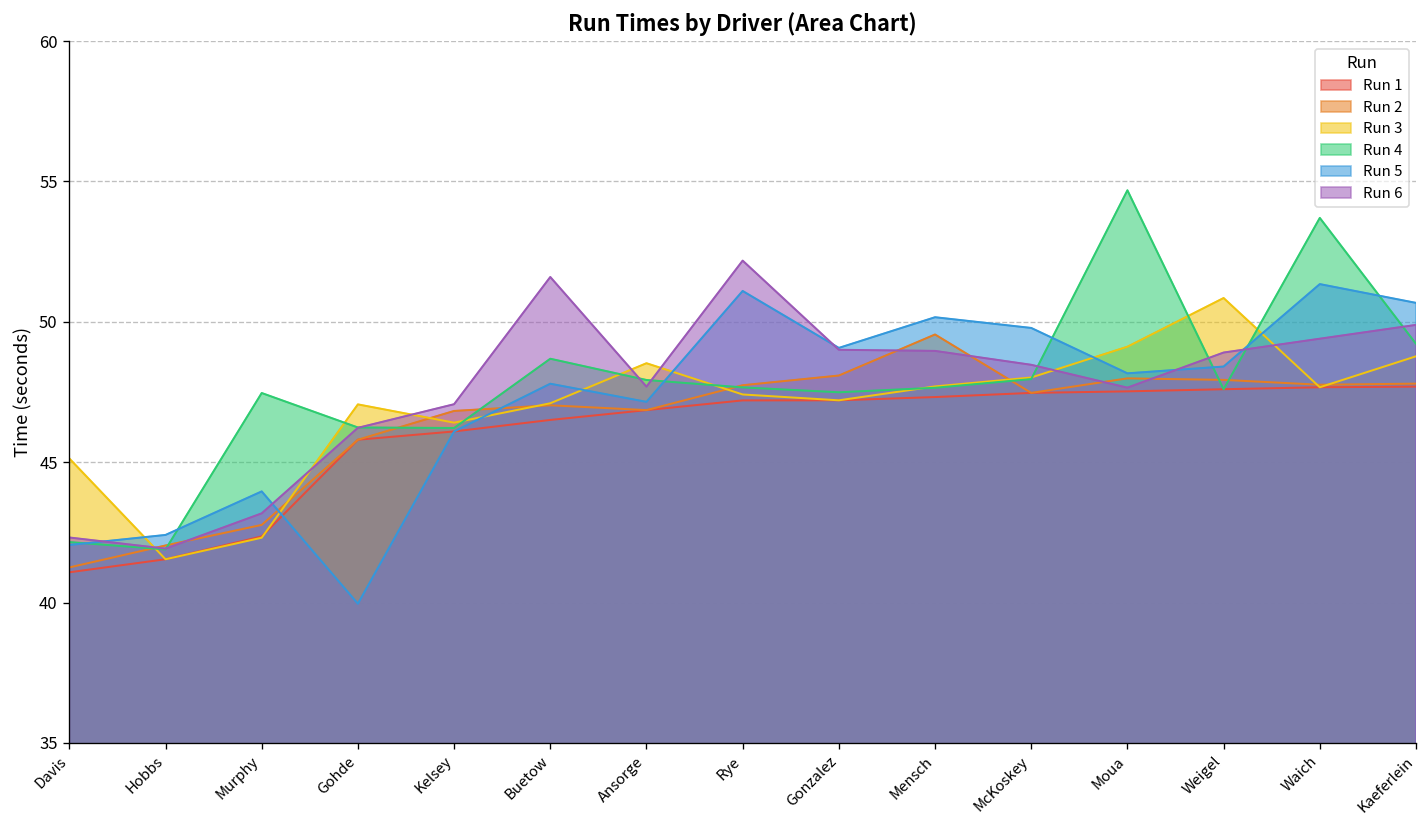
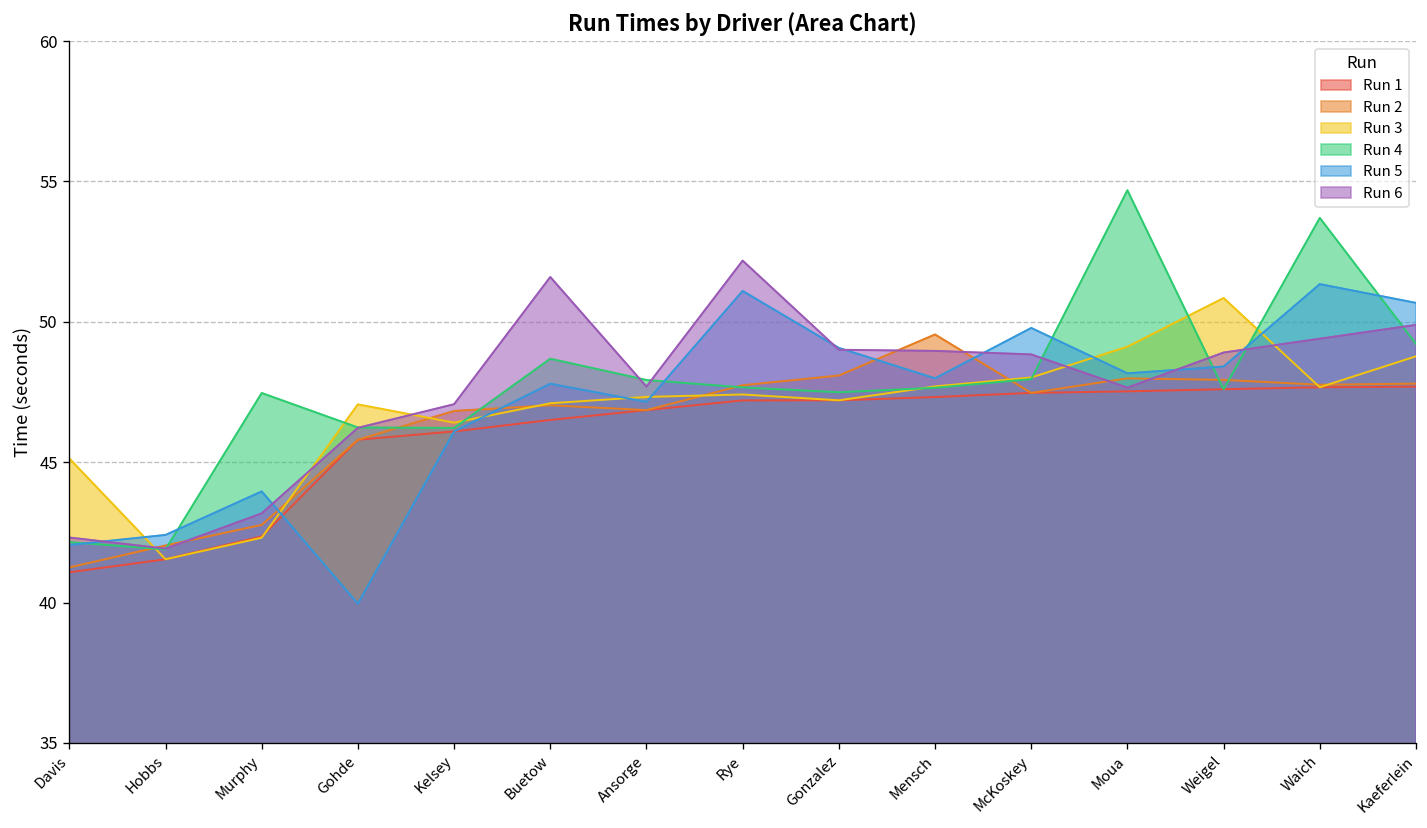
  {
    "Run 3": {
      "Davis": 45.1,
      "Gohde": 47.1,
      "Kelsey": 46.4,
-     "Ansorge": 48.5,
+     "Ansorge": 47.3,
      "Rye": 47.4,
      "Moua": 49.1,
      "Weigel": 50.8,
      "Kaeferlein": 48.8
    },
    "Run 4": {
      "Murphy": 47.5,
      "Kelsey": 46.2,
      "Buetow": 48.7,
      "Ansorge": 47.9,
      "Gonzalez": 47.5,
      "Moua": 54.7,
      "Waich": 53.7,
      "Kaeferlein": 49.2
    },
    "Run 5": {
      "Hobbs": 42.4,
      "Murphy": 44.0,
      "Gohde": 40.0,
      "Buetow": 47.8,
      "Ansorge": 47.2,
      "Rye": 51.1,
-     "Mensch": 50.2,
+     "Mensch": 48.0,
      "McKoskey": 49.8,
      "Moua": 48.2,
      "Weigel": 48.4,
      "Waich": 51.3,
      "Kaeferlein": 50.7
    },
    "Run 6": {
      "Davis": 42.3,
      "Murphy": 43.2,
      "Kelsey": 47.1,
      "Buetow": 51.6,
      "Ansorge": 47.7,
      "Rye": 52.2,
      "Mensch": 49.0,
-     "McKoskey": 48.5,
+     "McKoskey": 48.8,
      "Moua": 47.7,
      "Weigel": 48.9,
      "Waich": 49.4,
      "Kaeferlein": 49.9
    }
  }
